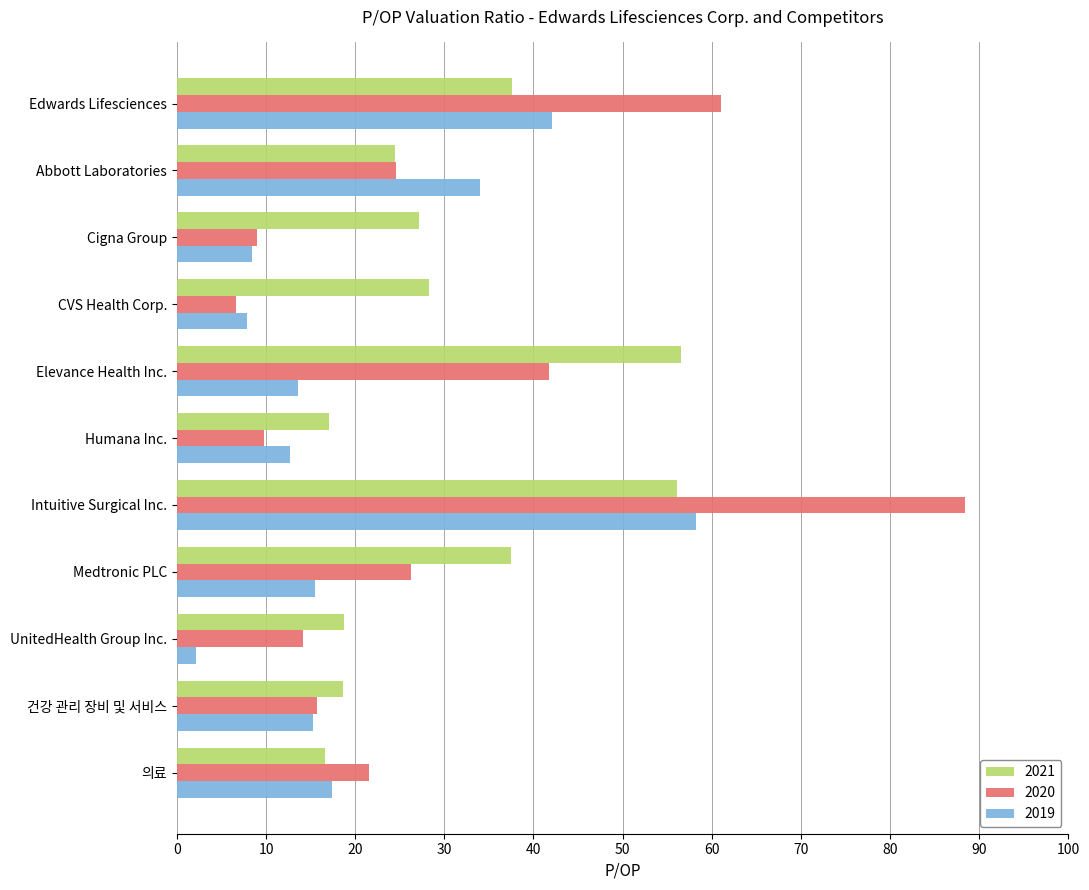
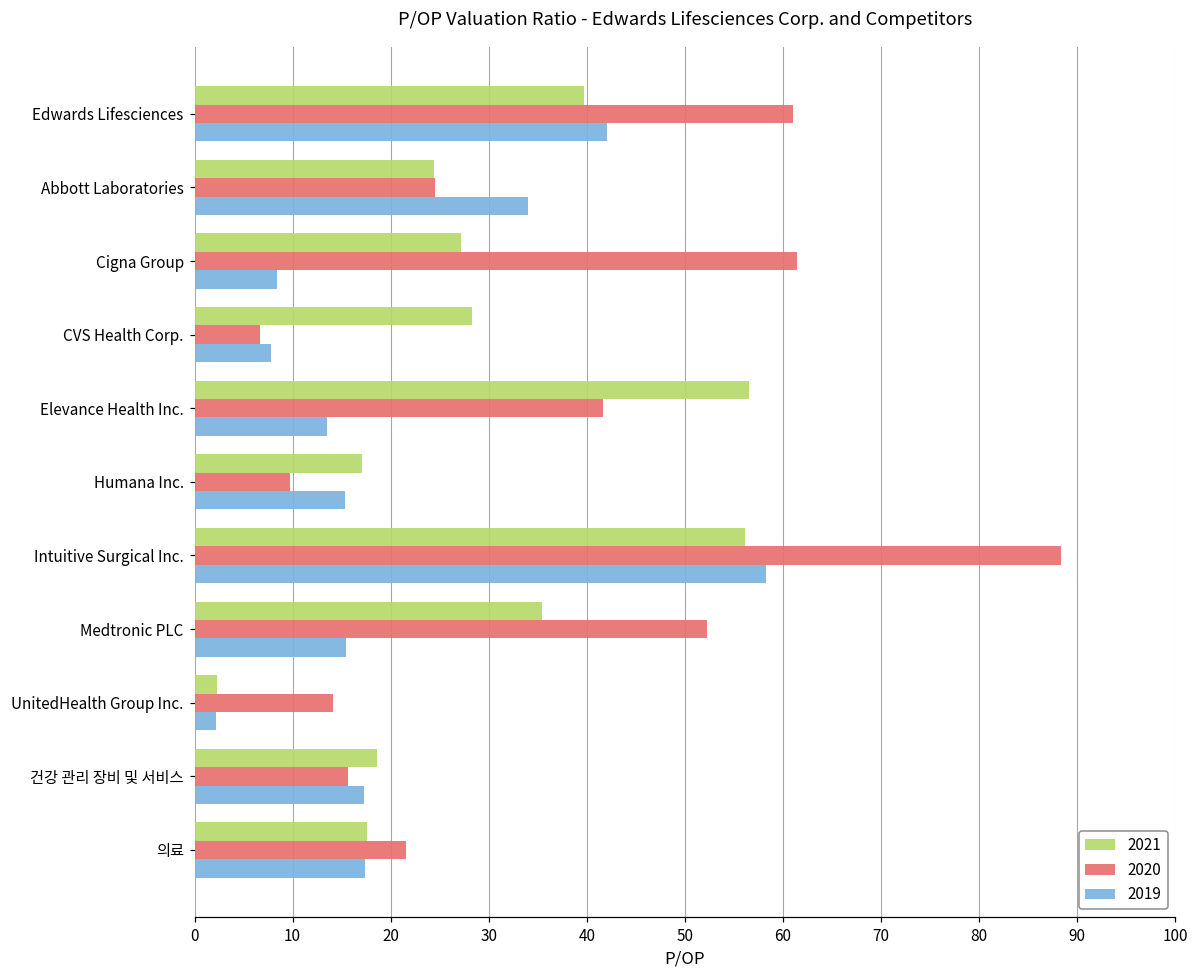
  {
    "2021": {
-     "Edwards Lifesciences": 38,
+     "Edwards Lifesciences": 40,
      "Abbott Laboratories": 24,
      "Cigna Group": 27,
      "CVS Health Corp.": 28,
      "Elevance Health Inc.": 57,
      "Humana Inc.": 17,
      "Intuitive Surgical Inc.": 56,
-     "Medtronic PLC": 37,
-     "UnitedHealth Group Inc.": 19,
+     "Medtronic PLC": 35,
+     "UnitedHealth Group Inc.": 2,
      "건강 관리 장비 및 서비스": 19,
-     "의료": 17
+     "의료": 18
    },
    "2020": {
      "Edwards Lifesciences": 61,
      "Abbott Laboratories": 25,
-     "Cigna Group": 9,
+     "Cigna Group": 61,
      "CVS Health Corp.": 7,
      "Elevance Health Inc.": 42,
      "Humana Inc.": 10,
      "Intuitive Surgical Inc.": 88,
-     "Medtronic PLC": 26,
+     "Medtronic PLC": 52,
      "UnitedHealth Group Inc.": 14,
      "건강 관리 장비 및 서비스": 16,
      "의료": 22
    },
    "2019": {
      "Edwards Lifesciences": 42,
      "Abbott Laboratories": 34,
      "Cigna Group": 8,
      "CVS Health Corp.": 8,
      "Elevance Health Inc.": 14,
-     "Humana Inc.": 13,
+     "Humana Inc.": 15,
      "Intuitive Surgical Inc.": 58,
      "Medtronic PLC": 15,
      "UnitedHealth Group Inc.": 2,
-     "건강 관리 장비 및 서비스": 15,
+     "건강 관리 장비 및 서비스": 17,
      "의료": 17
    }
  }
